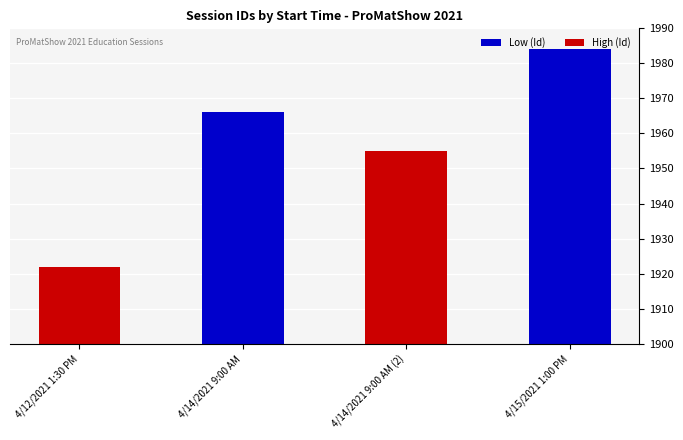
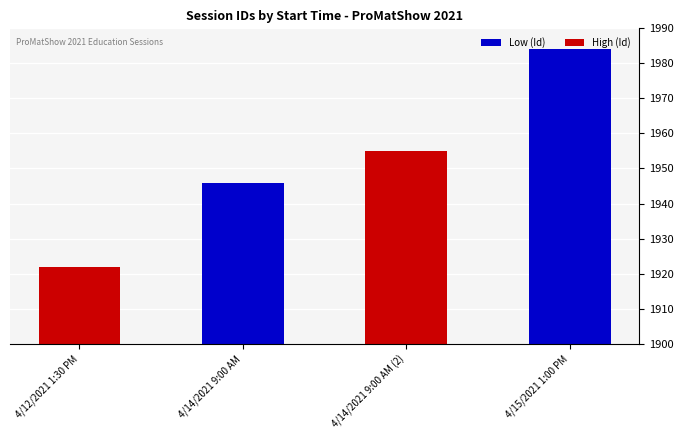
  {
    "4/12/2021 1:30 PM": 1922,
-   "4/14/2021 9:00 AM": 1966,
+   "4/14/2021 9:00 AM": 1946,
    "4/14/2021 9:00 AM (2)": 1955,
    "4/15/2021 1:00 PM": 1984
  }
